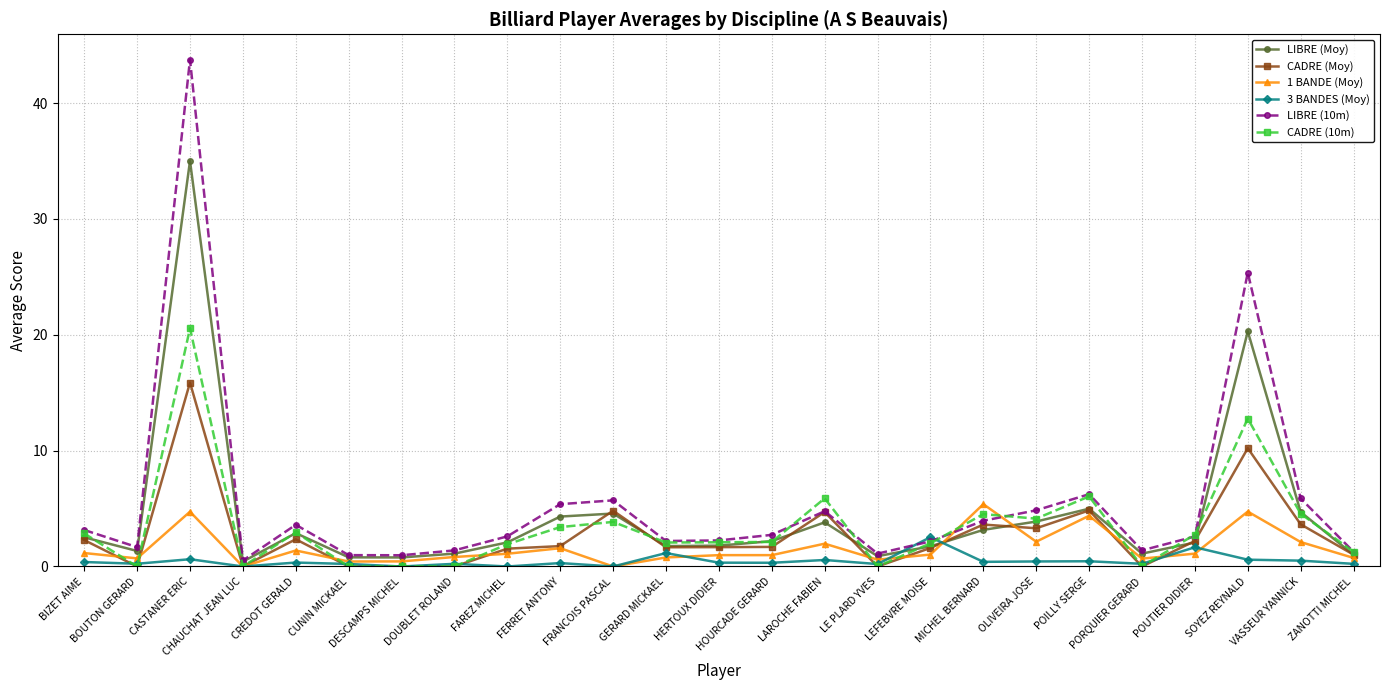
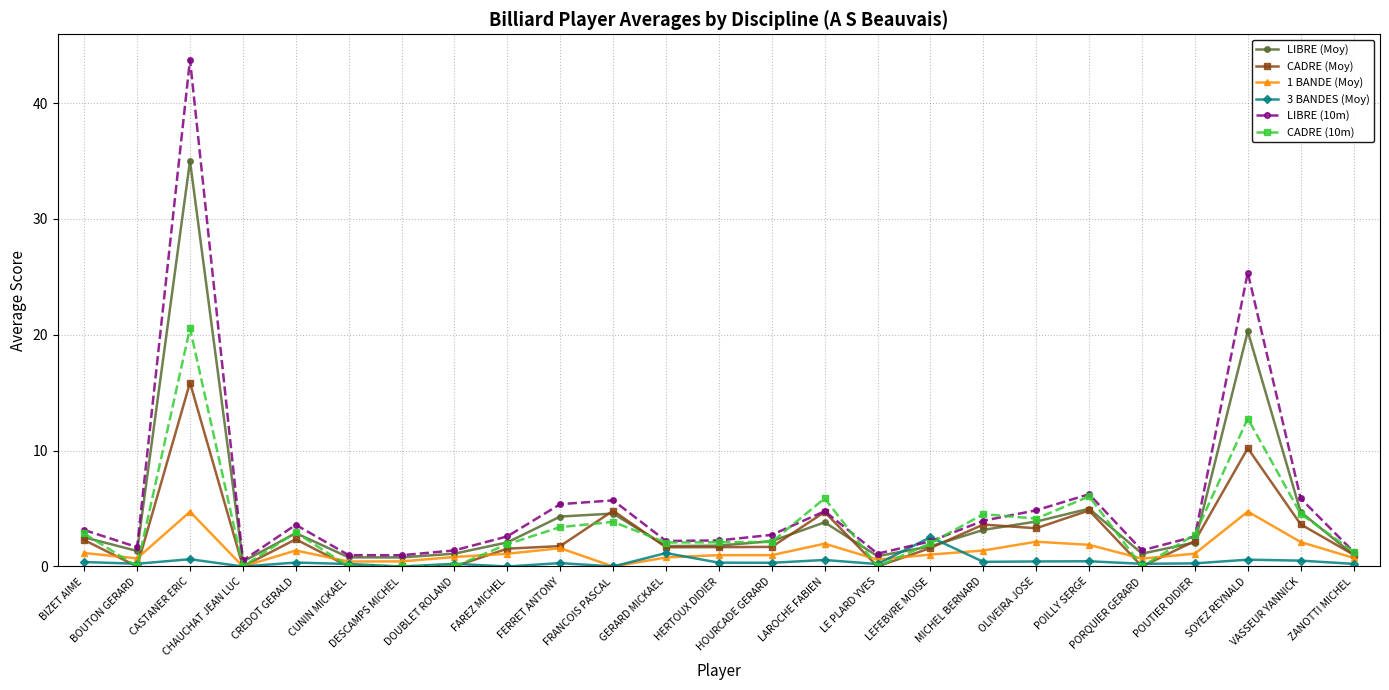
  {
    "LIBRE (Moy)": {
      "BIZET AIME": 2.5,
      "BOUTON GERARD": 1.3,
      "CASTANER ERIC": 35.0,
      "DOUBLET ROLAND": 1.1,
      "FERRET ANTONY": 4.3,
      "FRANCOIS PASCAL": 4.6,
      "LAROCHE FABIEN": 3.8,
      "LE PLARD YVES": 0.9,
      "MICHEL BERNARD": 3.2,
      "OLIVEIRA JOSE": 3.9,
      "PORQUIER GERARD": 1.1,
      "SOYEZ REYNALD": 20.3
    },
    "CADRE (Moy)": {
      "BIZET AIME": 2.3,
      "CASTANER ERIC": 15.9,
      "CREDOT GERALD": 2.4,
      "FAREZ MICHEL": 1.5,
      "FRANCOIS PASCAL": 4.8,
      "HOURCADE GERARD": 1.7,
      "MICHEL BERNARD": 3.6,
      "OLIVEIRA JOSE": 3.3,
      "SOYEZ REYNALD": 10.2,
      "VASSEUR YANNICK": 3.6
    },
    "1 BANDE (Moy)": {
      "BIZET AIME": 1.2,
      "BOUTON GERARD": 0.7,
      "CASTANER ERIC": 4.7,
      "CREDOT GERALD": 1.4,
      "DESCAMPS MICHEL": 0.4,
      "DOUBLET ROLAND": 0.8,
      "FAREZ MICHEL": 1.1,
      "GERARD MICKAEL": 0.8,
      "HERTOUX DIDIER": 1.0,
      "HOURCADE GERARD": 1.0,
      "LAROCHE FABIEN": 2.0,
      "LE PLARD YVES": 0.6,
      "LEFEBVRE MOISE": 1.0,
-     "MICHEL BERNARD": 5.4,
+     "MICHEL BERNARD": 1.4,
      "OLIVEIRA JOSE": 2.1,
-     "POILLY SERGE": 4.4,
+     "POILLY SERGE": 1.9,
      "PORQUIER GERARD": 0.7,
      "POUTIER DIDIER": 1.1,
      "SOYEZ REYNALD": 4.7,
      "VASSEUR YANNICK": 2.1,
      "ZANOTTI MICHEL": 0.7
    },
    "3 BANDES (Moy)": {
      "BIZET AIME": 0.4,
      "BOUTON GERARD": 0.2,
      "CASTANER ERIC": 0.6,
      "CREDOT GERALD": 0.3,
      "DOUBLET ROLAND": 0.2,
      "FAREZ MICHEL": 0.0,
      "FERRET ANTONY": 0.3,
      "GERARD MICKAEL": 1.2,
      "HERTOUX DIDIER": 0.3,
      "HOURCADE GERARD": 0.3,
      "LAROCHE FABIEN": 0.6,
      "LEFEBVRE MOISE": 2.5,
      "MICHEL BERNARD": 0.4,
      "OLIVEIRA JOSE": 0.4,
      "POILLY SERGE": 0.5,
      "PORQUIER GERARD": 0.2,
-     "POUTIER DIDIER": 1.7,
+     "POUTIER DIDIER": 0.3,
      "SOYEZ REYNALD": 0.6,
      "VASSEUR YANNICK": 0.5,
      "ZANOTTI MICHEL": 0.2
    },
    "LIBRE (10m)": {
      "BIZET AIME": 3.2,
      "BOUTON GERARD": 1.7,
      "CASTANER ERIC": 43.8,
      "CREDOT GERALD": 3.6,
      "DOUBLET ROLAND": 1.4,
      "FAREZ MICHEL": 2.6,
      "FERRET ANTONY": 5.4,
      "FRANCOIS PASCAL": 5.7,
      "HOURCADE GERARD": 2.7,
      "LE PLARD YVES": 1.1,
      "MICHEL BERNARD": 4.0,
      "OLIVEIRA JOSE": 4.9,
      "PORQUIER GERARD": 1.4,
      "SOYEZ REYNALD": 25.4,
      "VASSEUR YANNICK": 5.9
    },
    "CADRE (10m)": {
      "BIZET AIME": 2.9,
      "CASTANER ERIC": 20.6,
      "FERRET ANTONY": 3.4,
      "FRANCOIS PASCAL": 3.9,
      "LAROCHE FABIEN": 5.9,
      "MICHEL BERNARD": 4.5,
      "OLIVEIRA JOSE": 4.1,
      "SOYEZ REYNALD": 12.8
    }
  }
